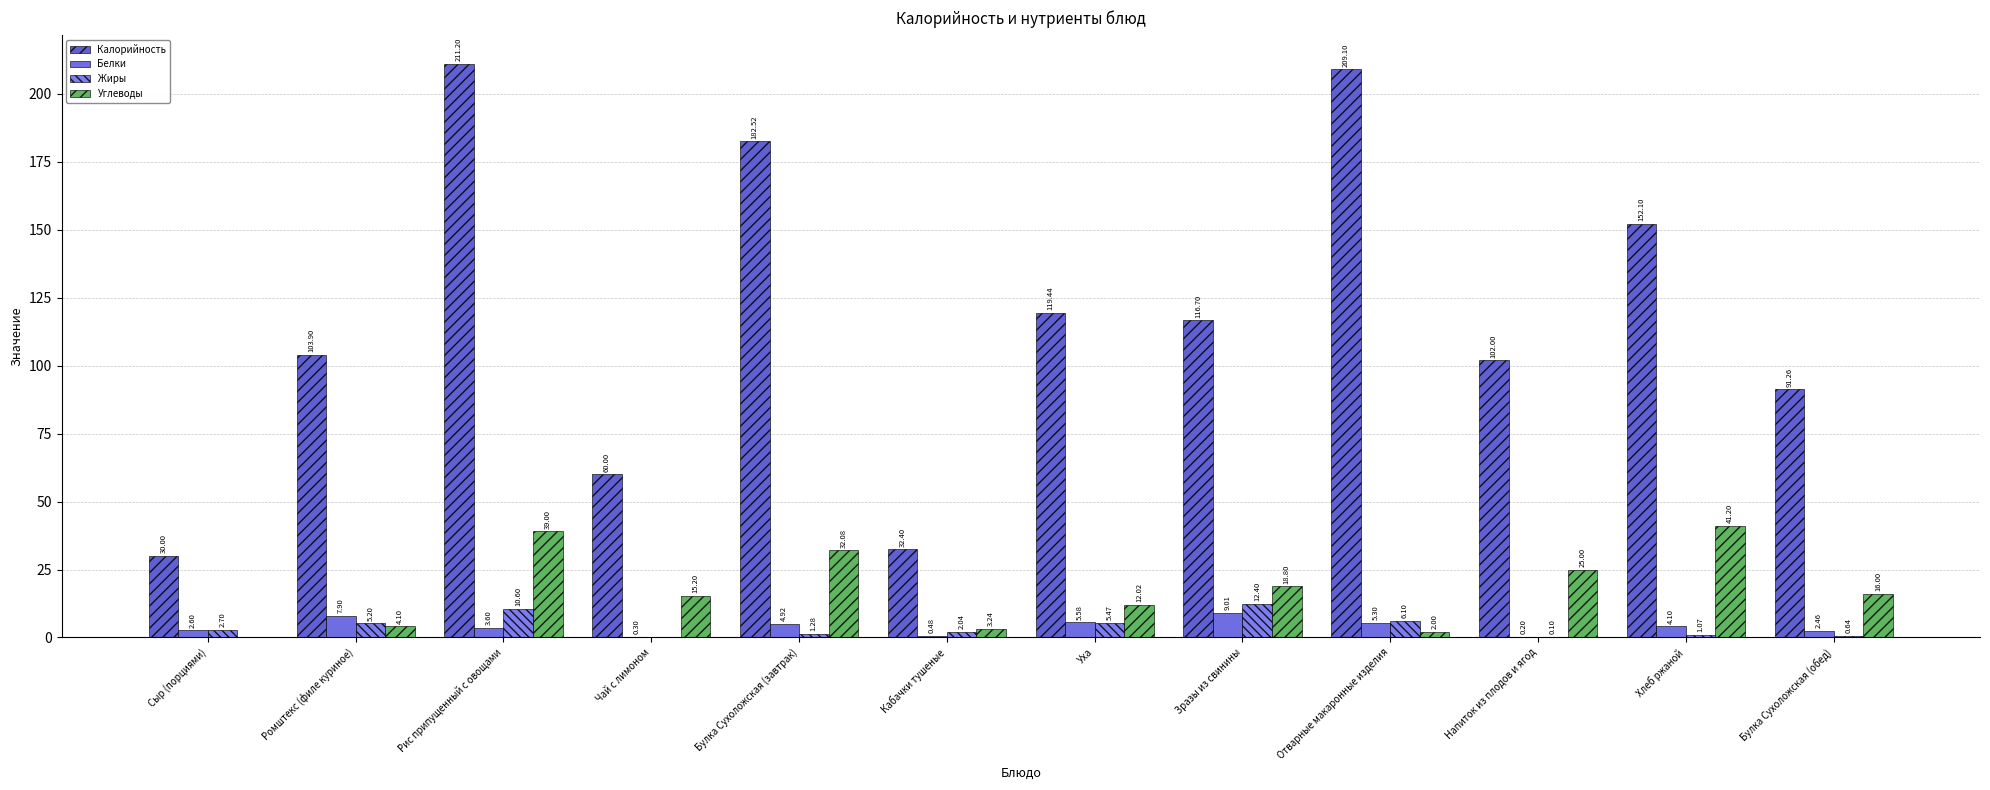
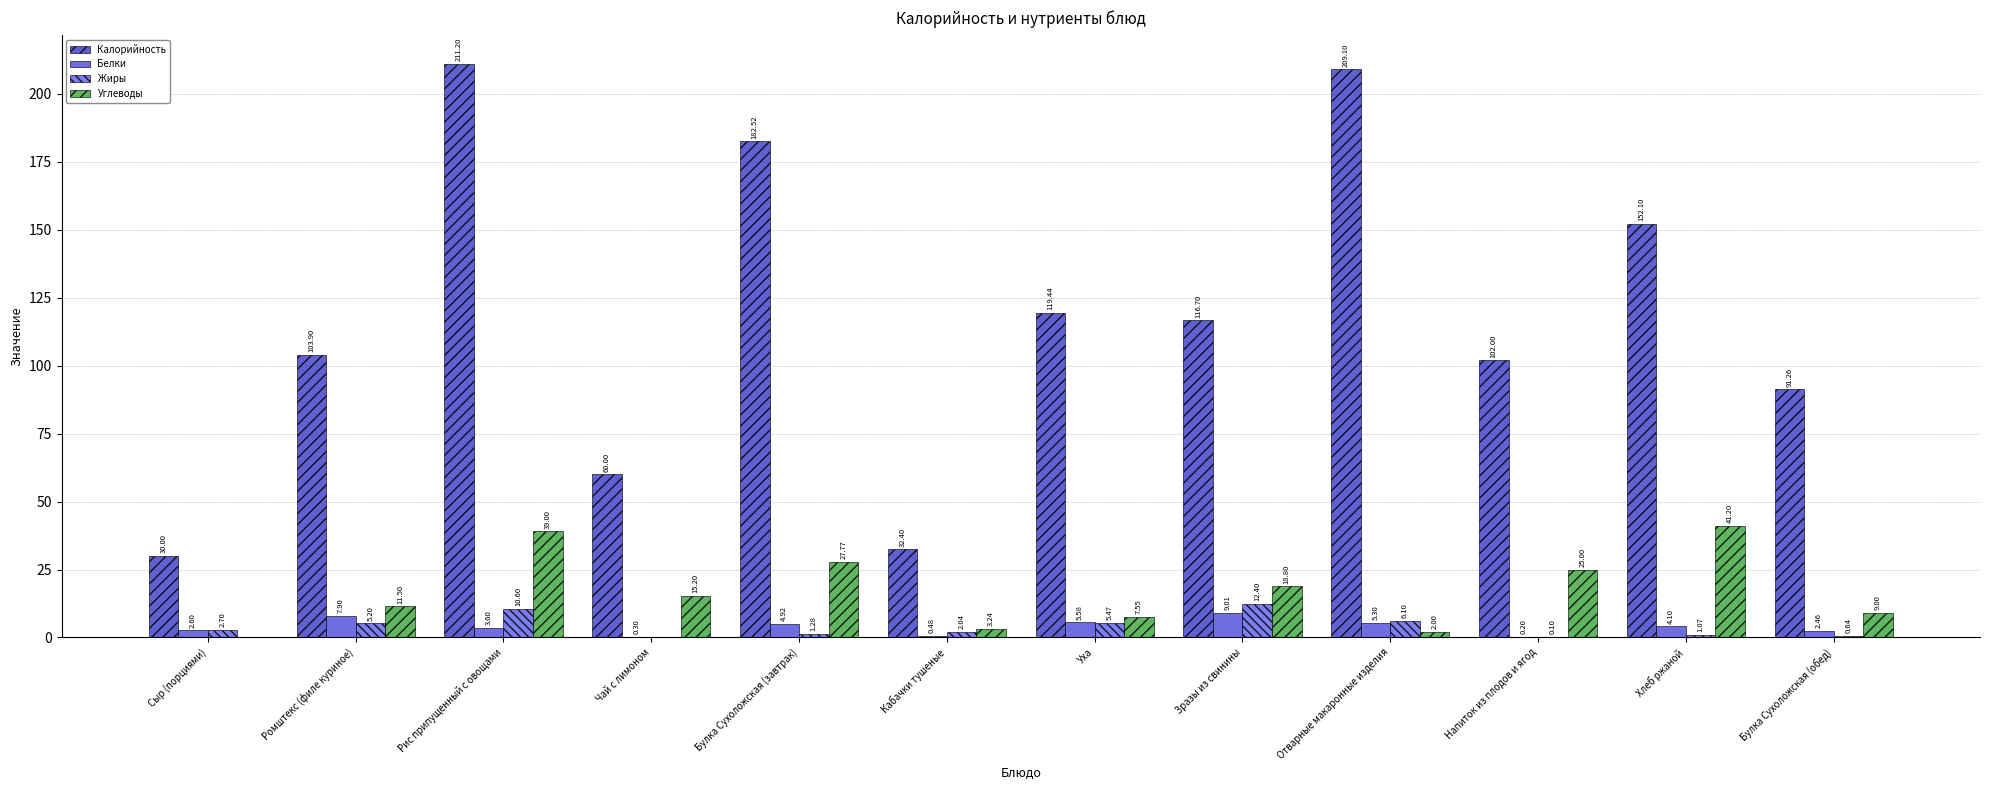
  {
    "Углеводы": {
-     "Ромштекс (филе куриное)": 4.10,
+     "Ромштекс (филе куриное)": 11.50,
      "Рис припущенный с овощами": 39.00,
      "Чай с лимоном": 15.20,
-     "Булка Сухоложская (завтрак)": 32.08,
+     "Булка Сухоложская (завтрак)": 27.77,
      "Кабачки тушеные": 3.24,
-     "Уха": 12.02,
+     "Уха": 7.55,
      "Зразы из свинины": 18.80,
      "Отварные макаронные изделия": 2.00,
      "Напиток из плодов и ягод": 25.00,
      "Хлеб ржаной": 41.20,
-     "Булка Сухоложская (обед)": 16.00
+     "Булка Сухоложская (обед)": 9.00
    }
  }
